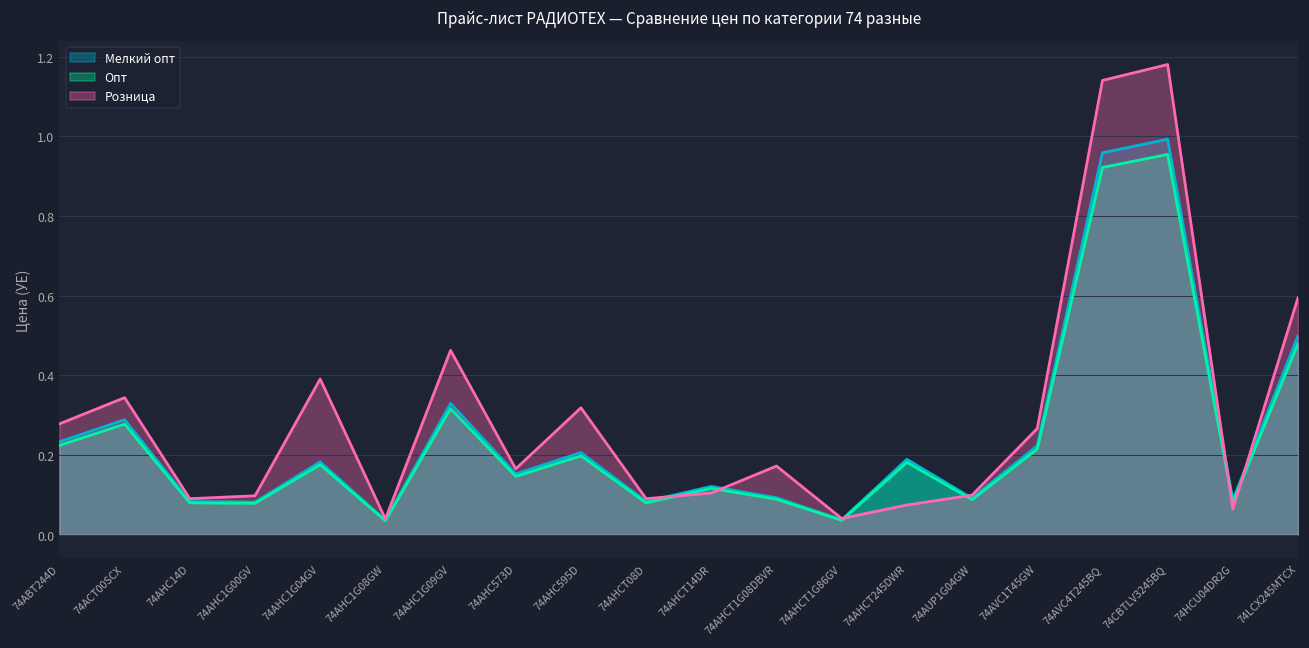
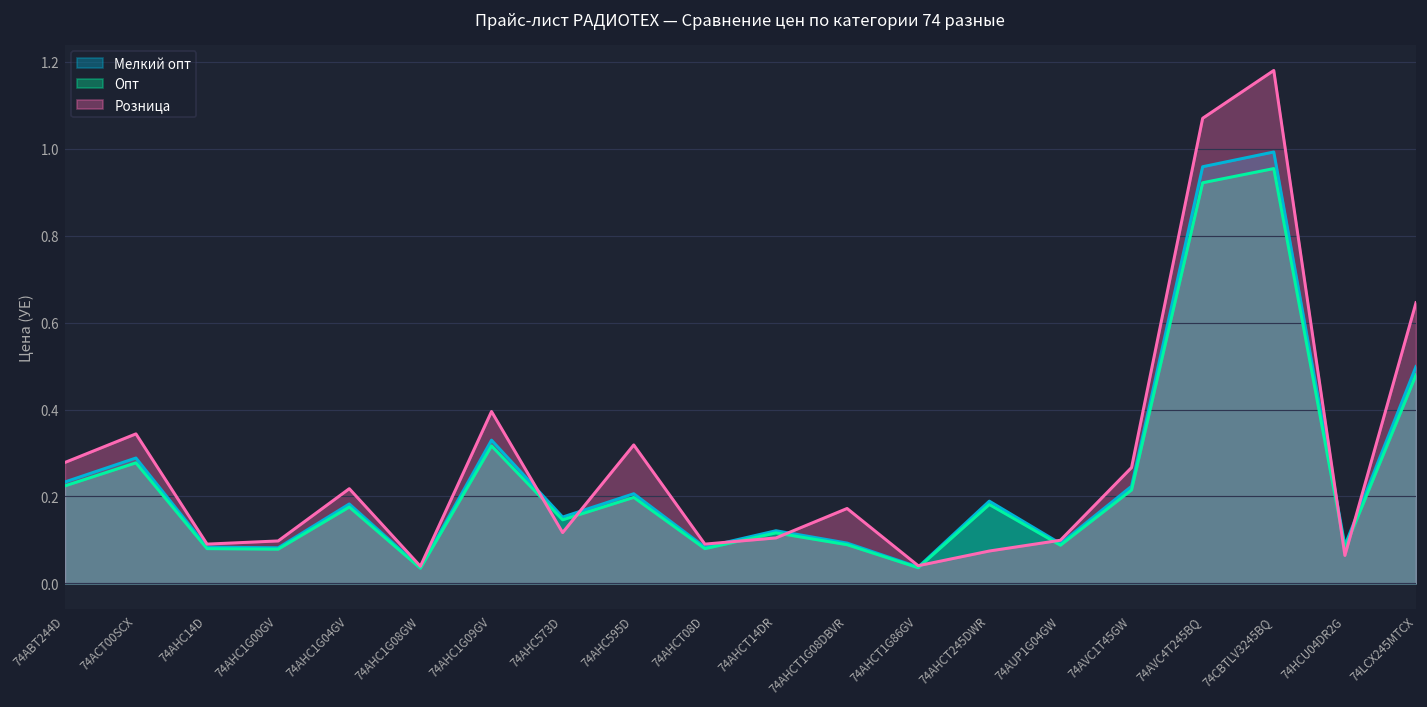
  {
    "Розница": {
      "74ABT244D": 0.28,
      "74ACT00SCX": 0.34,
      "74AHC1G00GV": 0.10,
-     "74AHC1G04GV": 0.39,
-     "74AHC1G09GV": 0.46,
-     "74AHC573D": 0.17,
+     "74AHC1G04GV": 0.22,
+     "74AHC1G09GV": 0.40,
+     "74AHC573D": 0.12,
      "74AHC595D": 0.32,
      "74AHCT14DR": 0.10,
      "74AHCT1G08DBVR": 0.17,
      "74AHCT245DWR": 0.07,
      "74AUP1G04GW": 0.10,
      "74AVC1T45GW": 0.27,
-     "74AVC4T245BQ": 1.14,
+     "74AVC4T245BQ": 1.07,
      "74CBTLV3245BQ": 1.18,
      "74HCU04DR2G": 0.06,
-     "74LCX245MTCX": 0.59
+     "74LCX245MTCX": 0.65
    }
  }
